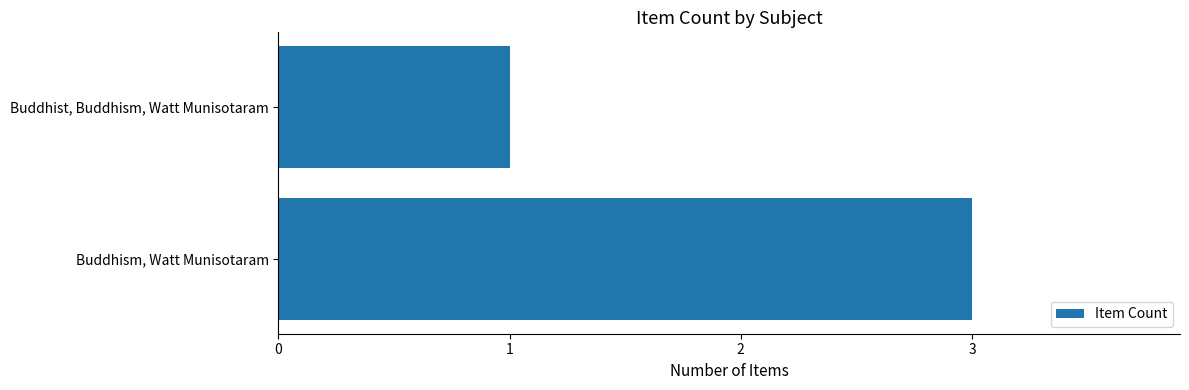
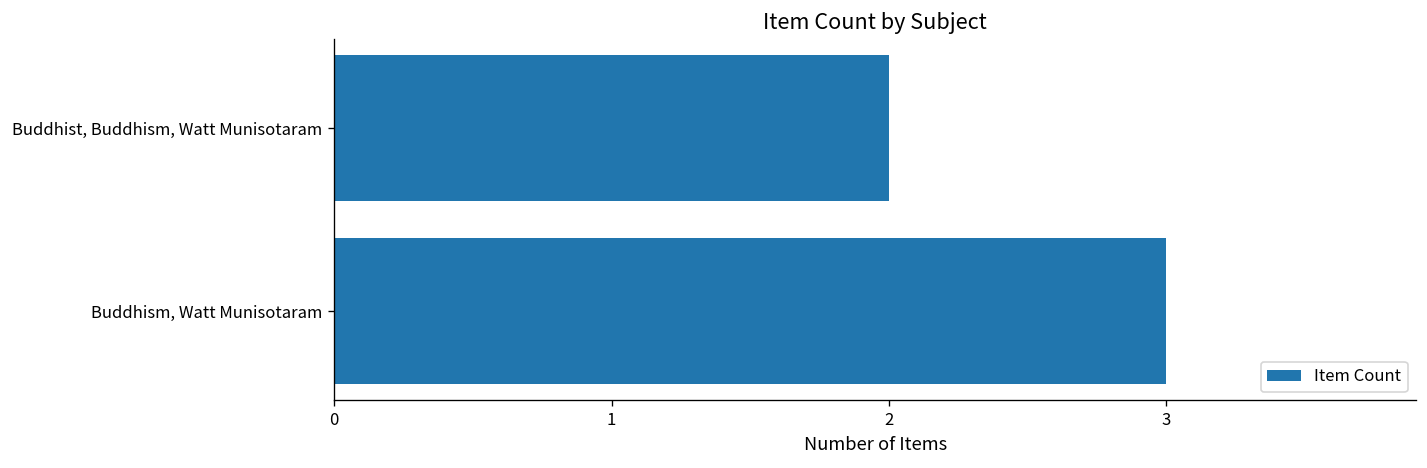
  {
-   "Buddhist, Buddhism, Watt Munisotaram": 1,
+   "Buddhist, Buddhism, Watt Munisotaram": 2,
    "Buddhism, Watt Munisotaram": 3
  }
